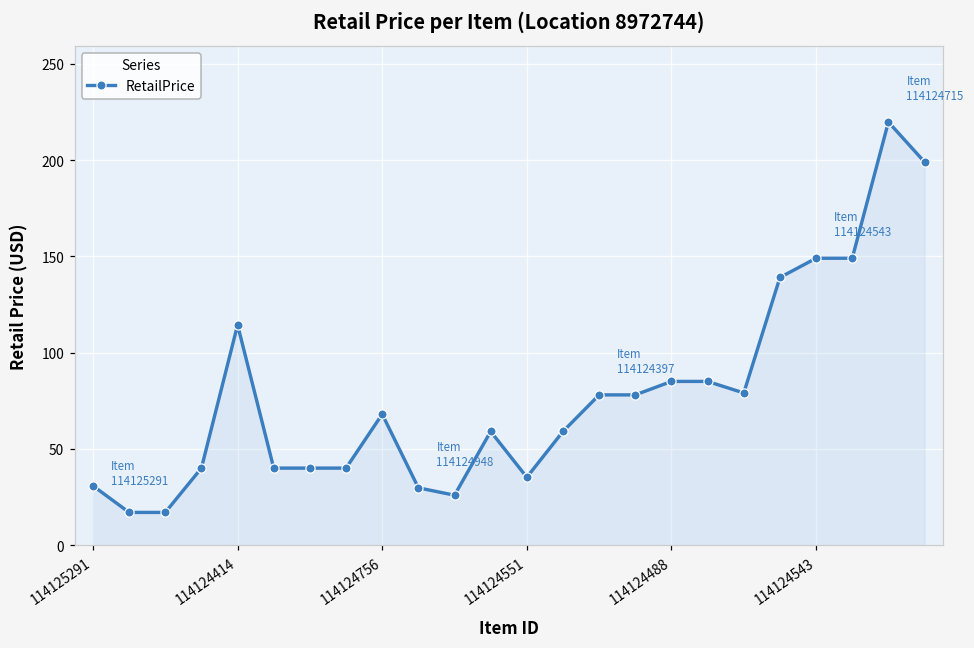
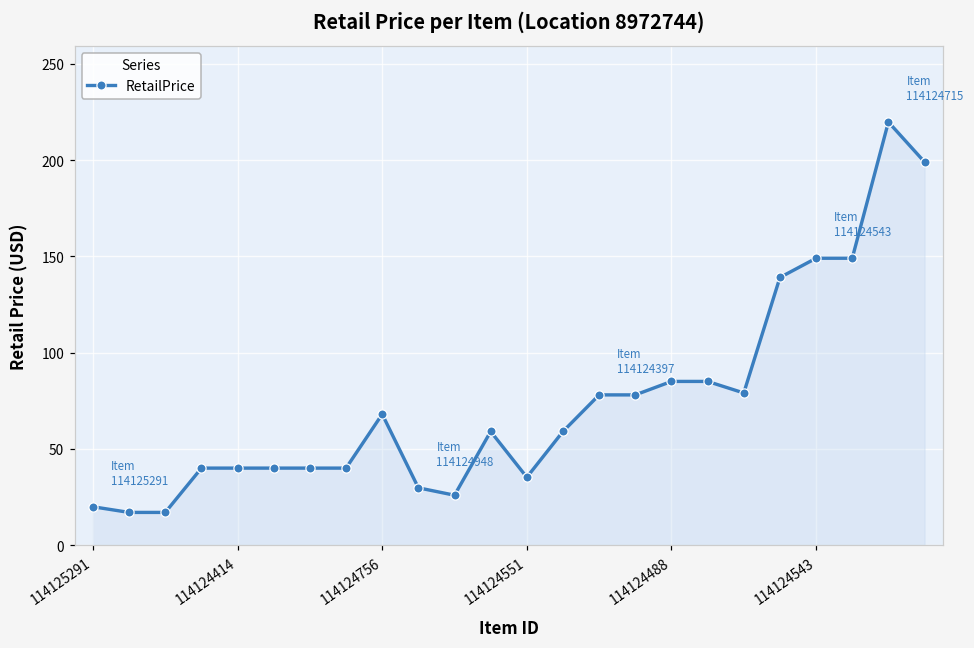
  {
-   "114125291": 31,
-   "114124414": 114,
+   "114125291": 20,
+   "114124414": 40,
    "114124756": 68,
    "114124551": 35,
    "114124543": 149
  }
